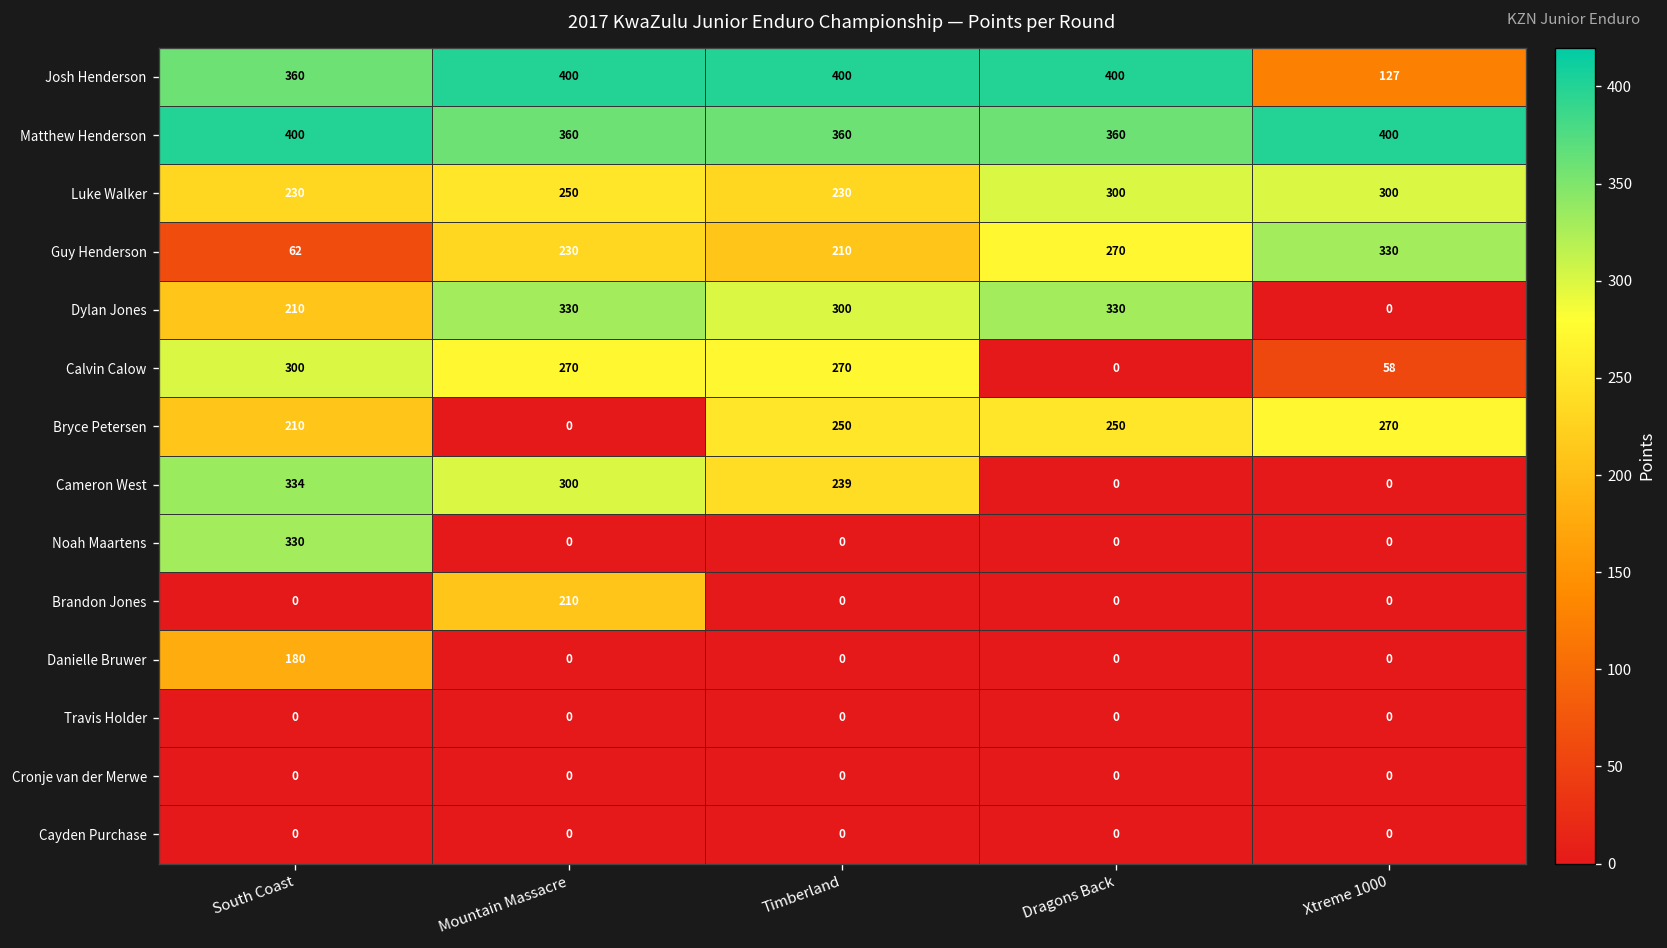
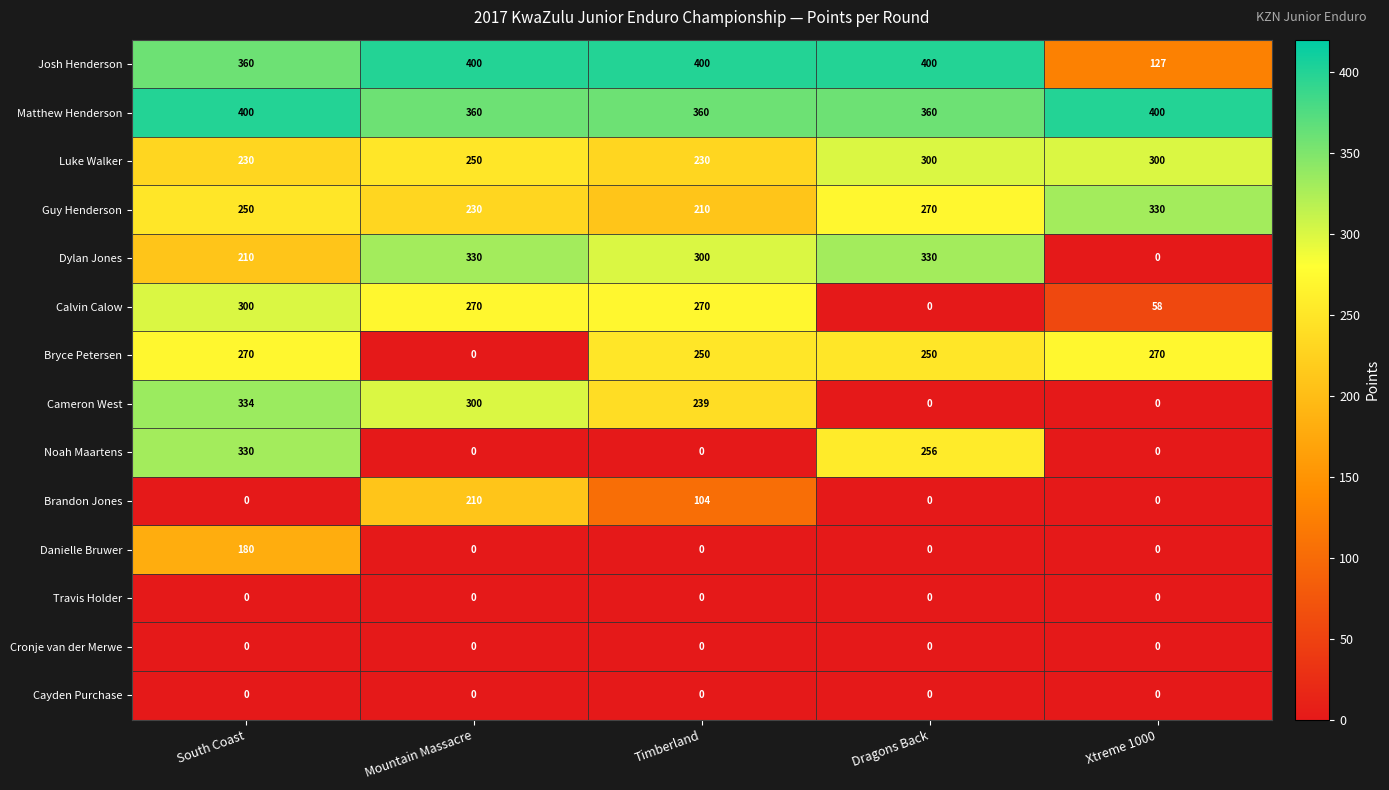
  {
    "Josh Henderson": {
      "South Coast": 360,
      "Mountain Massacre": 400,
      "Timberland": 400,
      "Dragons Back": 400,
      "Xtreme 1000": 127
    },
    "Matthew Henderson": {
      "South Coast": 400,
      "Mountain Massacre": 360,
      "Timberland": 360,
      "Dragons Back": 360,
      "Xtreme 1000": 400
    },
    "Luke Walker": {
      "South Coast": 230,
      "Mountain Massacre": 250,
      "Timberland": 230,
      "Dragons Back": 300,
      "Xtreme 1000": 300
    },
    "Guy Henderson": {
-     "South Coast": 62,
+     "South Coast": 250,
      "Mountain Massacre": 230,
      "Timberland": 210,
      "Dragons Back": 270,
      "Xtreme 1000": 330
    },
    "Dylan Jones": {
      "South Coast": 210,
      "Mountain Massacre": 330,
      "Timberland": 300,
      "Dragons Back": 330,
      "Xtreme 1000": 0
    },
    "Calvin Calow": {
      "South Coast": 300,
      "Mountain Massacre": 270,
      "Timberland": 270,
      "Dragons Back": 0,
      "Xtreme 1000": 58
    },
    "Bryce Petersen": {
-     "South Coast": 210,
+     "South Coast": 270,
      "Mountain Massacre": 0,
      "Timberland": 250,
      "Dragons Back": 250,
      "Xtreme 1000": 270
    },
    "Cameron West": {
      "South Coast": 334,
      "Mountain Massacre": 300,
      "Timberland": 239,
      "Dragons Back": 0,
      "Xtreme 1000": 0
    },
    "Noah Maartens": {
      "South Coast": 330,
      "Mountain Massacre": 0,
      "Timberland": 0,
-     "Dragons Back": 0,
+     "Dragons Back": 256,
      "Xtreme 1000": 0
    },
    "Brandon Jones": {
      "South Coast": 0,
      "Mountain Massacre": 210,
-     "Timberland": 0,
+     "Timberland": 104,
      "Dragons Back": 0,
      "Xtreme 1000": 0
    },
    "Danielle Bruwer": {
      "South Coast": 180,
      "Mountain Massacre": 0,
      "Timberland": 0,
      "Dragons Back": 0,
      "Xtreme 1000": 0
    },
    "Travis Holder": {
      "South Coast": 0,
      "Mountain Massacre": 0,
      "Timberland": 0,
      "Dragons Back": 0,
      "Xtreme 1000": 0
    },
    "Cronje van der Merwe": {
      "South Coast": 0,
      "Mountain Massacre": 0,
      "Timberland": 0,
      "Dragons Back": 0,
      "Xtreme 1000": 0
    },
    "Cayden Purchase": {
      "South Coast": 0,
      "Mountain Massacre": 0,
      "Timberland": 0,
      "Dragons Back": 0,
      "Xtreme 1000": 0
    }
  }
